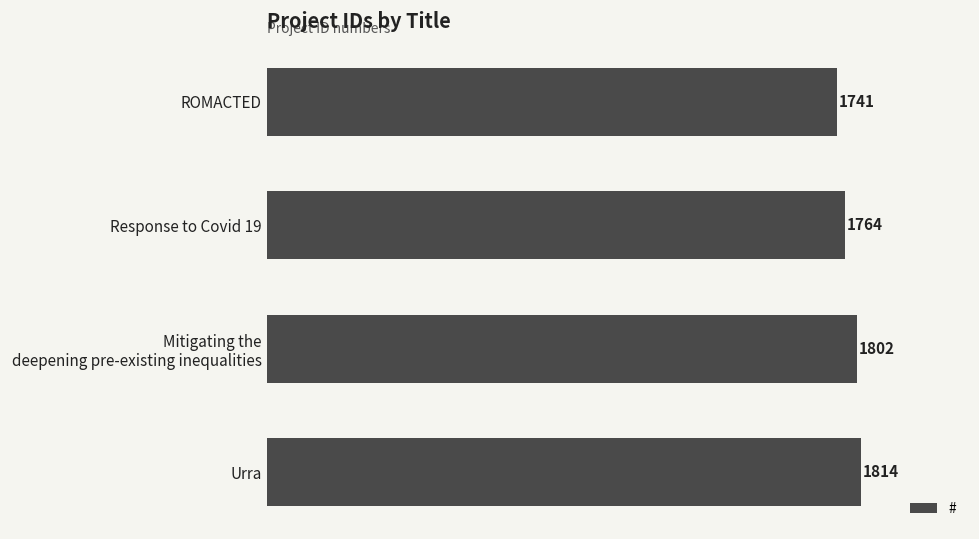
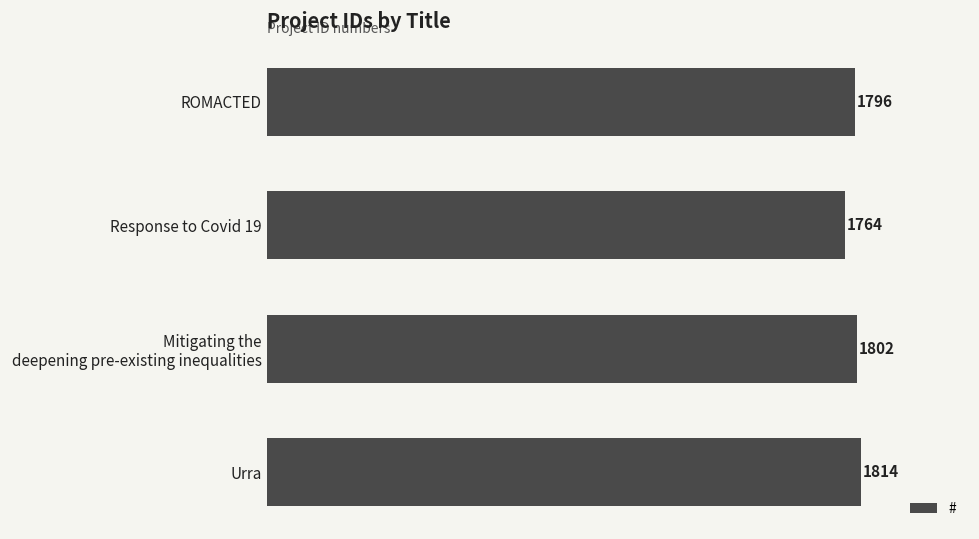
  {
-   "ROMACTED": 1741,
+   "ROMACTED": 1796,
    "Response to Covid 19": 1764,
    "Mitigating the deepening pre-existing inequalities": 1802,
    "Urra": 1814
  }
